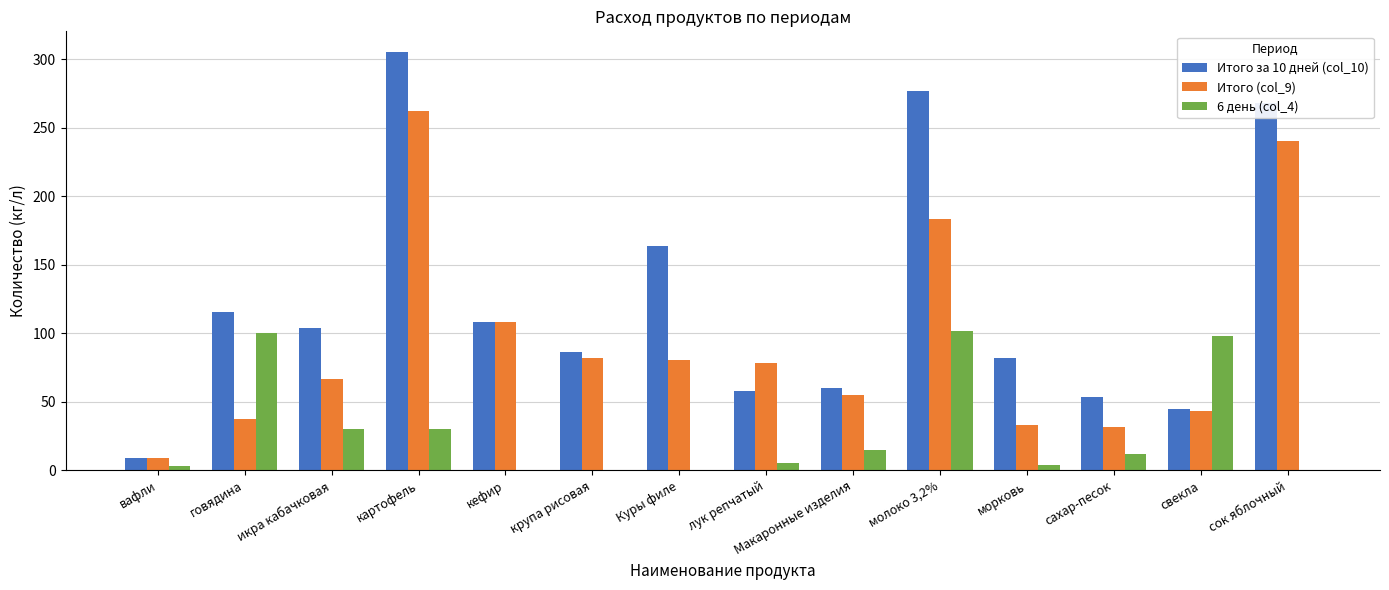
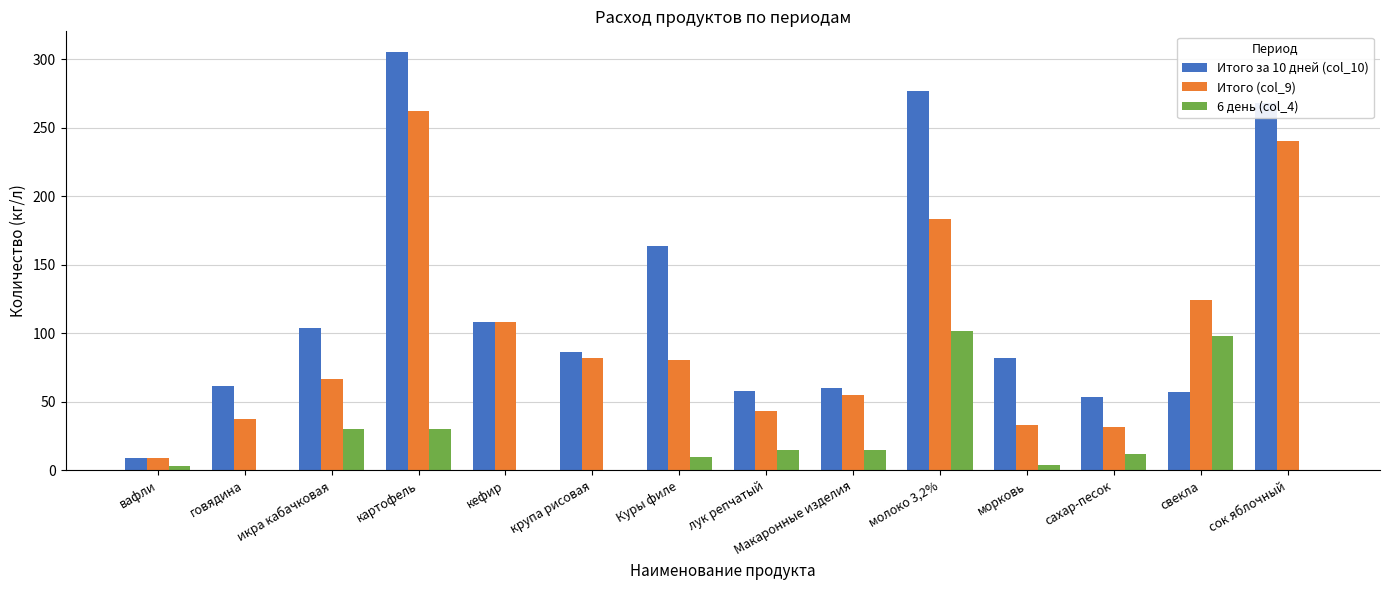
  {
    "Итого за 10 дней (col_10)": {
      "вафли": 9,
-     "говядина": 115,
+     "говядина": 62,
      "икра кабачковая": 104,
      "картофель": 305,
      "кефир": 108,
      "крупа рисовая": 87,
      "Куры филе": 164,
      "лук репчатый": 58,
      "Макаронные изделия": 60,
      "молоко 3,2%": 277,
      "морковь": 82,
      "сахар-песок": 54,
-     "свекла": 45
+     "свекла": 57
    },
    "Итого (col_9)": {
      "вафли": 9,
      "говядина": 37,
      "икра кабачковая": 67,
      "картофель": 263,
      "кефир": 108,
      "крупа рисовая": 82,
      "Куры филе": 81,
-     "лук репчатый": 79,
+     "лук репчатый": 43,
      "Макаронные изделия": 55,
      "молоко 3,2%": 184,
      "морковь": 33,
      "сахар-песок": 32,
-     "свекла": 44,
+     "свекла": 124,
      "сок яблочный": 240
    },
    "6 день (col_4)": {
      "вафли": 3,
-     "говядина": 100,
+     "говядина": 0,
      "икра кабачковая": 30,
      "картофель": 30,
      "кефир": 0,
      "крупа рисовая": 0,
-     "Куры филе": 0,
-     "лук репчатый": 5,
+     "Куры филе": 10,
+     "лук репчатый": 15,
      "Макаронные изделия": 15,
      "молоко 3,2%": 102,
      "морковь": 4,
      "сахар-песок": 12,
      "свекла": 98,
      "сок яблочный": 0
    }
  }
